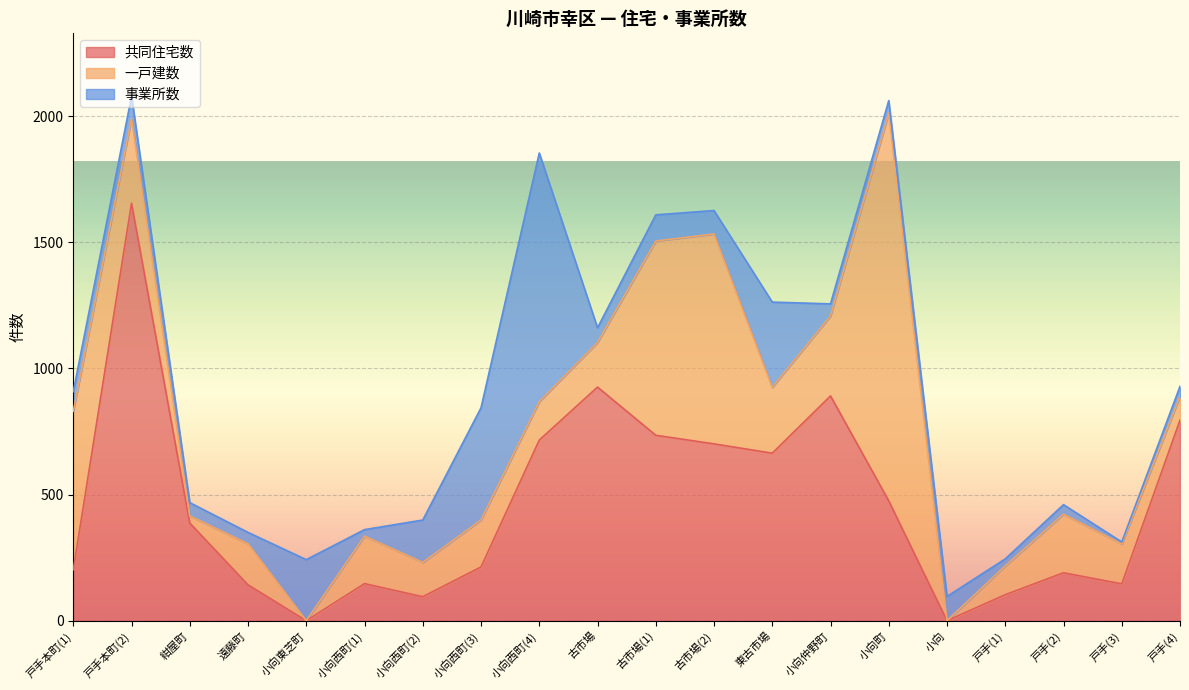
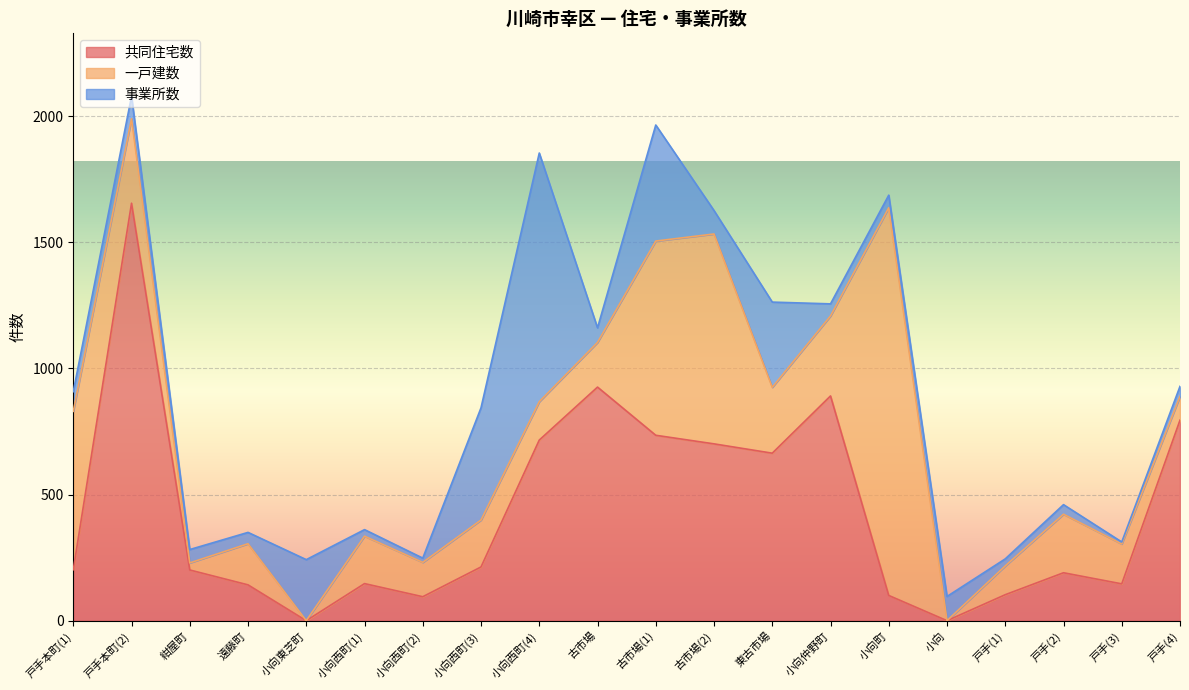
  {
    "共同住宅数": {
      "戸手本町(1)": 200,
      "戸手本町(2)": 1660,
-     "紺屋町": 390,
+     "紺屋町": 200,
      "遠藤町": 140,
      "小向西町(1)": 150,
      "小向西町(2)": 100,
      "小向西町(3)": 210,
      "小向西町(4)": 720,
      "古市場": 930,
      "古市場(1)": 740,
      "古市場(2)": 700,
      "東古市場": 660,
      "小向仲野町": 890,
-     "小向町": 480,
+     "小向町": 100,
      "戸手(1)": 100,
      "戸手(2)": 190,
      "戸手(3)": 150,
      "戸手(4)": 800
    },
    "一戸建数": {
      "戸手本町(1)": 630,
      "戸手本町(2)": 340,
      "紺屋町": 30,
      "遠藤町": 160,
      "小向西町(1)": 190,
      "小向西町(2)": 140,
      "小向西町(3)": 190,
      "小向西町(4)": 150,
      "古市場": 180,
      "古市場(1)": 770,
      "古市場(2)": 830,
      "東古市場": 260,
      "小向仲野町": 320,
      "小向町": 1540,
      "戸手(1)": 110,
      "戸手(2)": 230,
      "戸手(4)": 90
    },
    "事業所数": {
      "戸手本町(1)": 80,
      "紺屋町": 50,
      "遠藤町": 50,
      "小向東芝町": 240,
      "小向西町(1)": 30,
-     "小向西町(2)": 170,
+     "小向西町(2)": 20,
      "小向西町(3)": 450,
      "小向西町(4)": 990,
      "古市場": 60,
-     "古市場(1)": 100,
+     "古市場(1)": 460,
      "古市場(2)": 90,
      "東古市場": 340,
      "小向仲野町": 50,
      "小向町": 50,
      "小向": 100,
      "戸手(1)": 30,
      "戸手(2)": 40,
      "戸手(4)": 40
    }
  }
